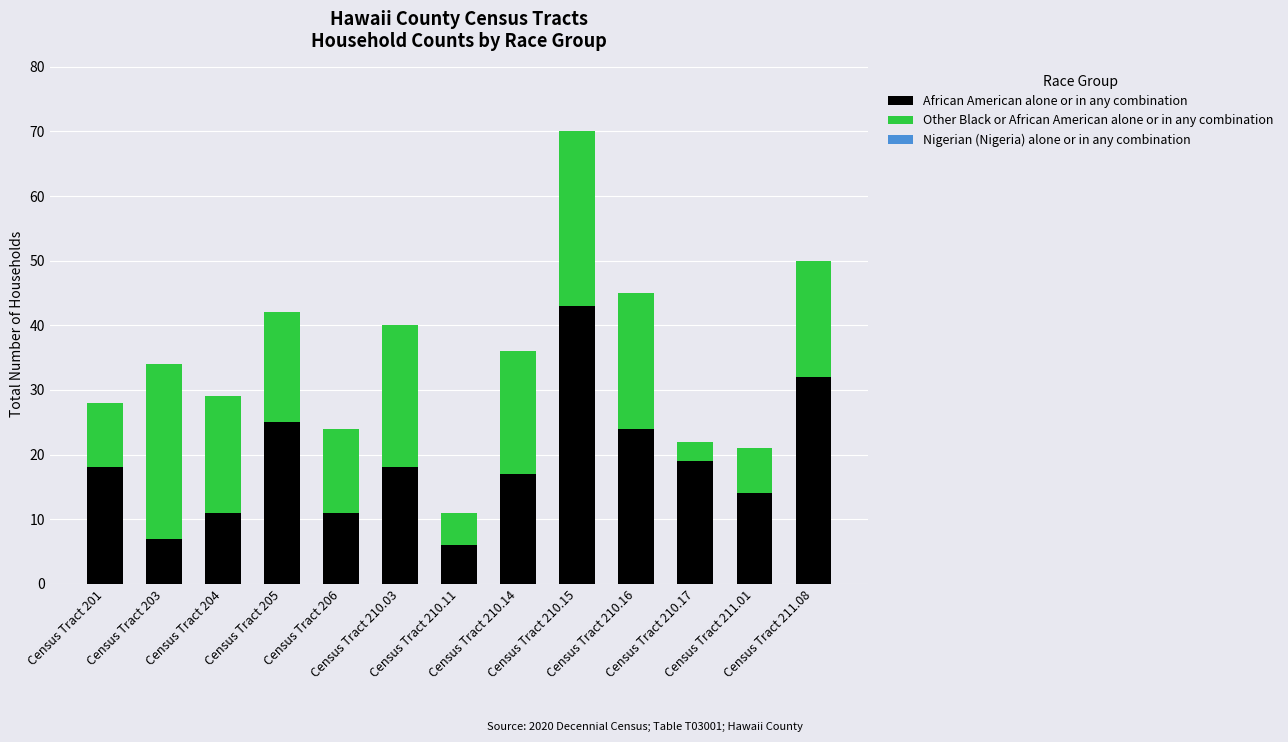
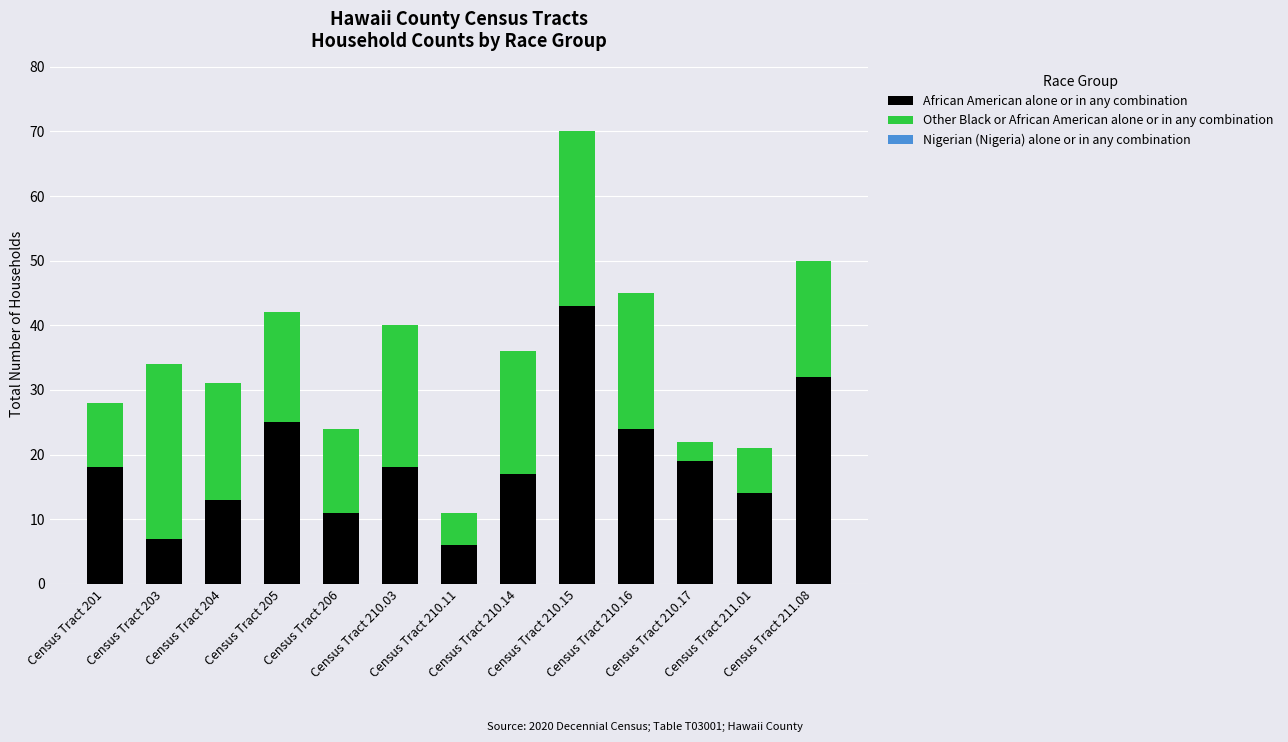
  {
    "African American alone or in any combination": {
      "Census Tract 201": 18,
      "Census Tract 203": 7,
-     "Census Tract 204": 11,
+     "Census Tract 204": 13,
      "Census Tract 205": 25,
      "Census Tract 206": 11,
      "Census Tract 210.03": 18,
      "Census Tract 210.11": 6,
      "Census Tract 210.14": 17,
      "Census Tract 210.15": 43,
      "Census Tract 210.16": 24,
      "Census Tract 210.17": 19,
      "Census Tract 211.01": 14,
      "Census Tract 211.08": 32
    }
  }
